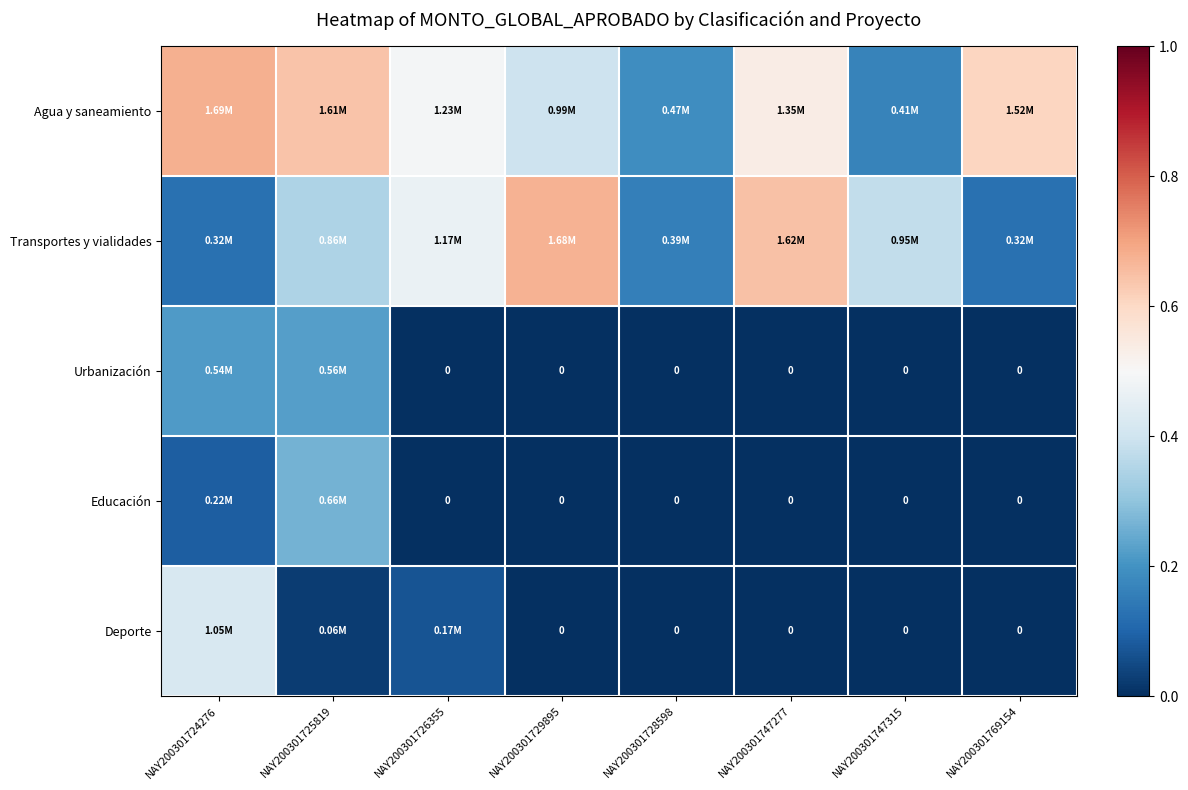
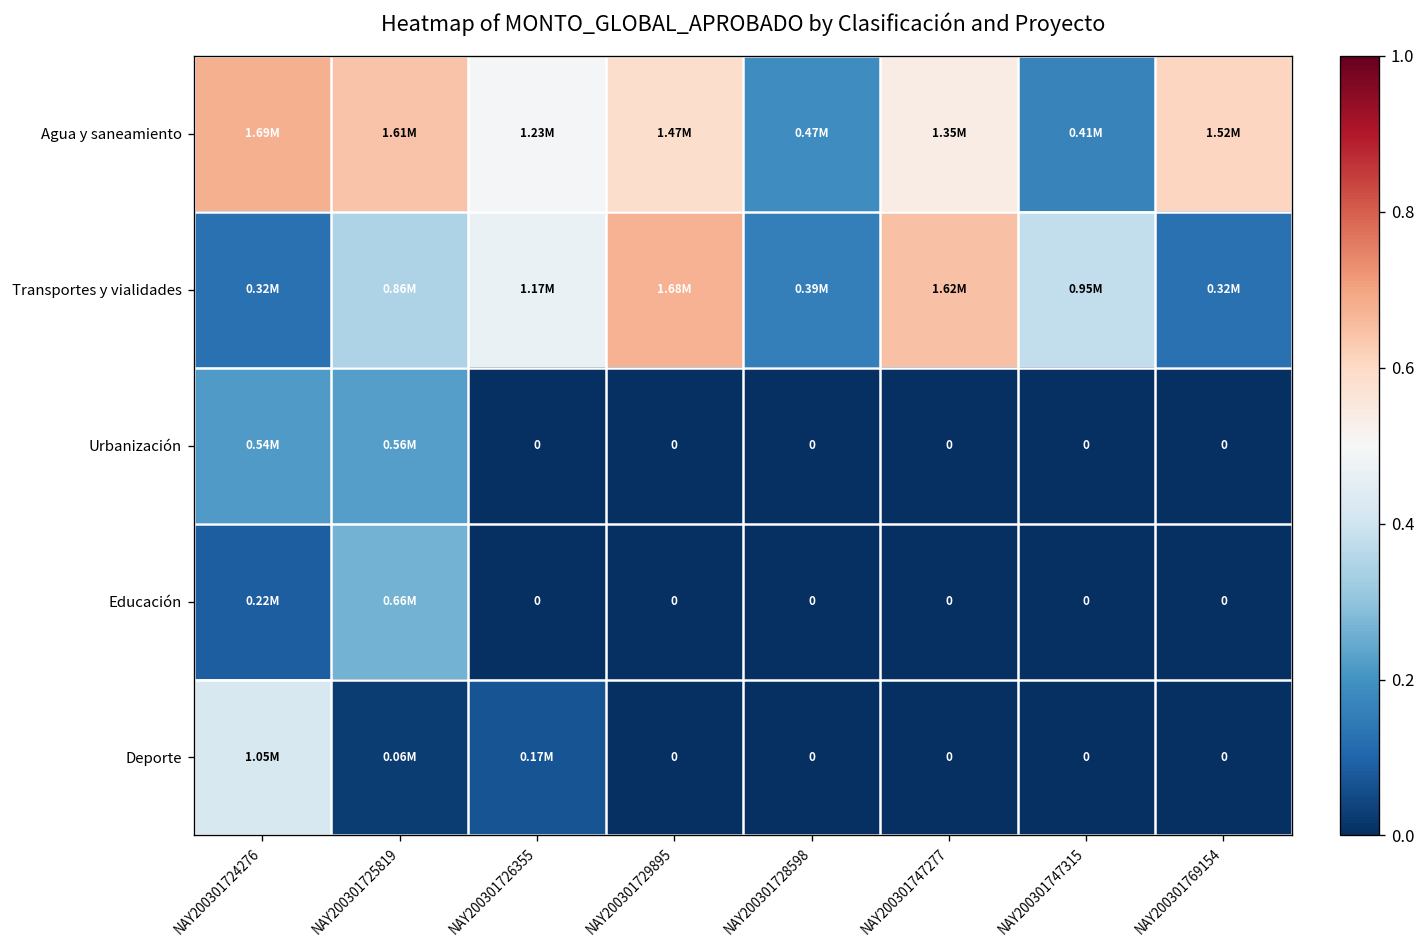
  {
    "Agua y saneamiento": {
      "NAY200301724276": "1.69M",
      "NAY200301725819": "1.61M",
      "NAY200301726355": "1.23M",
-     "NAY200301729895": "0.99M",
+     "NAY200301729895": "1.47M",
      "NAY200301728598": "0.47M",
      "NAY200301747277": "1.35M",
      "NAY200301747315": "0.41M",
      "NAY200301769154": "1.52M"
    },
    "Transportes y vialidades": {
      "NAY200301724276": "0.32M",
      "NAY200301725819": "0.86M",
      "NAY200301726355": "1.17M",
      "NAY200301729895": "1.68M",
      "NAY200301728598": "0.39M",
      "NAY200301747277": "1.62M",
      "NAY200301747315": "0.95M",
      "NAY200301769154": "0.32M"
    },
    "Urbanización": {
      "NAY200301724276": "0.54M",
      "NAY200301725819": "0.56M",
      "NAY200301726355": "0",
      "NAY200301729895": "0",
      "NAY200301728598": "0",
      "NAY200301747277": "0",
      "NAY200301747315": "0",
      "NAY200301769154": "0"
    },
    "Educación": {
      "NAY200301724276": "0.22M",
      "NAY200301725819": "0.66M",
      "NAY200301726355": "0",
      "NAY200301729895": "0",
      "NAY200301728598": "0",
      "NAY200301747277": "0",
      "NAY200301747315": "0",
      "NAY200301769154": "0"
    },
    "Deporte": {
      "NAY200301724276": "1.05M",
      "NAY200301725819": "0.06M",
      "NAY200301726355": "0.17M",
      "NAY200301729895": "0",
      "NAY200301728598": "0",
      "NAY200301747277": "0",
      "NAY200301747315": "0",
      "NAY200301769154": "0"
    }
  }
